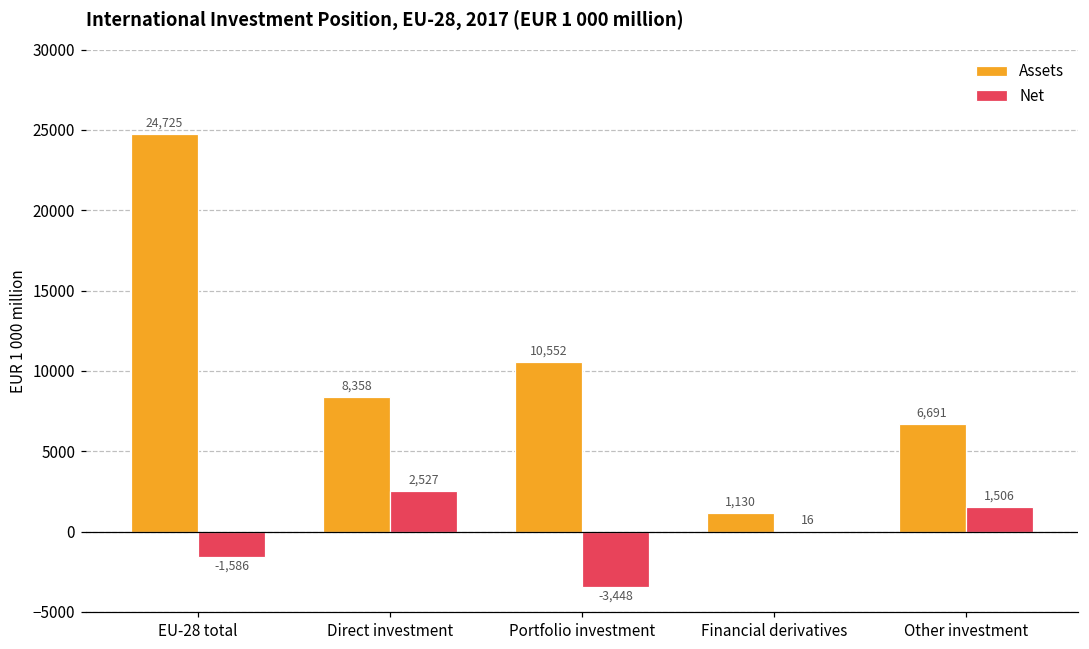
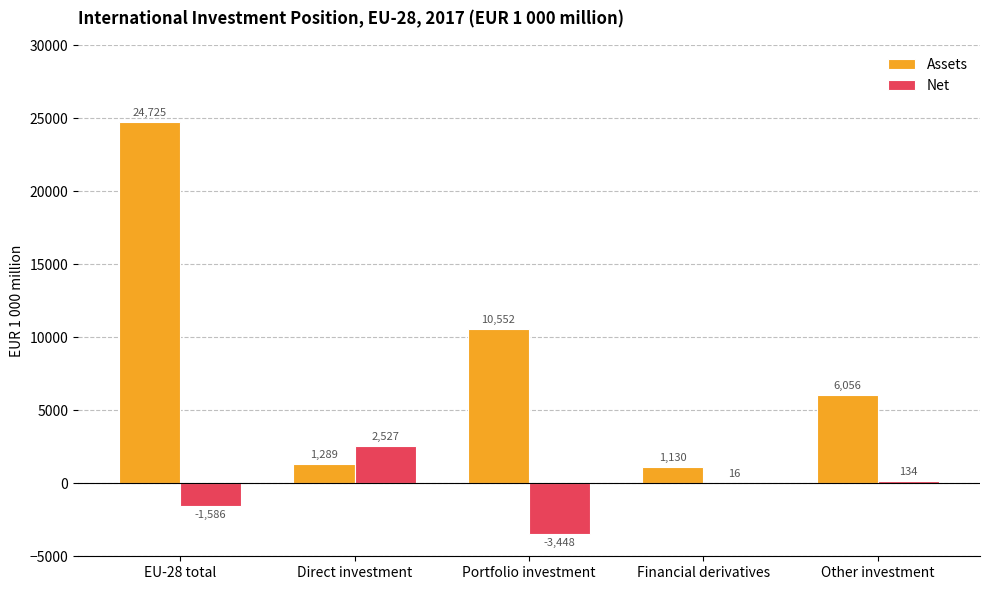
  {
    "Assets": {
      "EU-28 total": "24,725",
-     "Direct investment": "8,358",
+     "Direct investment": "1,289",
      "Portfolio investment": "10,552",
      "Financial derivatives": "1,130",
-     "Other investment": "6,691"
+     "Other investment": "6,056"
    },
    "Net": {
      "EU-28 total": "-1,586",
      "Direct investment": "2,527",
      "Portfolio investment": "-3,448",
      "Financial derivatives": "16",
-     "Other investment": "1,506"
+     "Other investment": "134"
    }
  }
